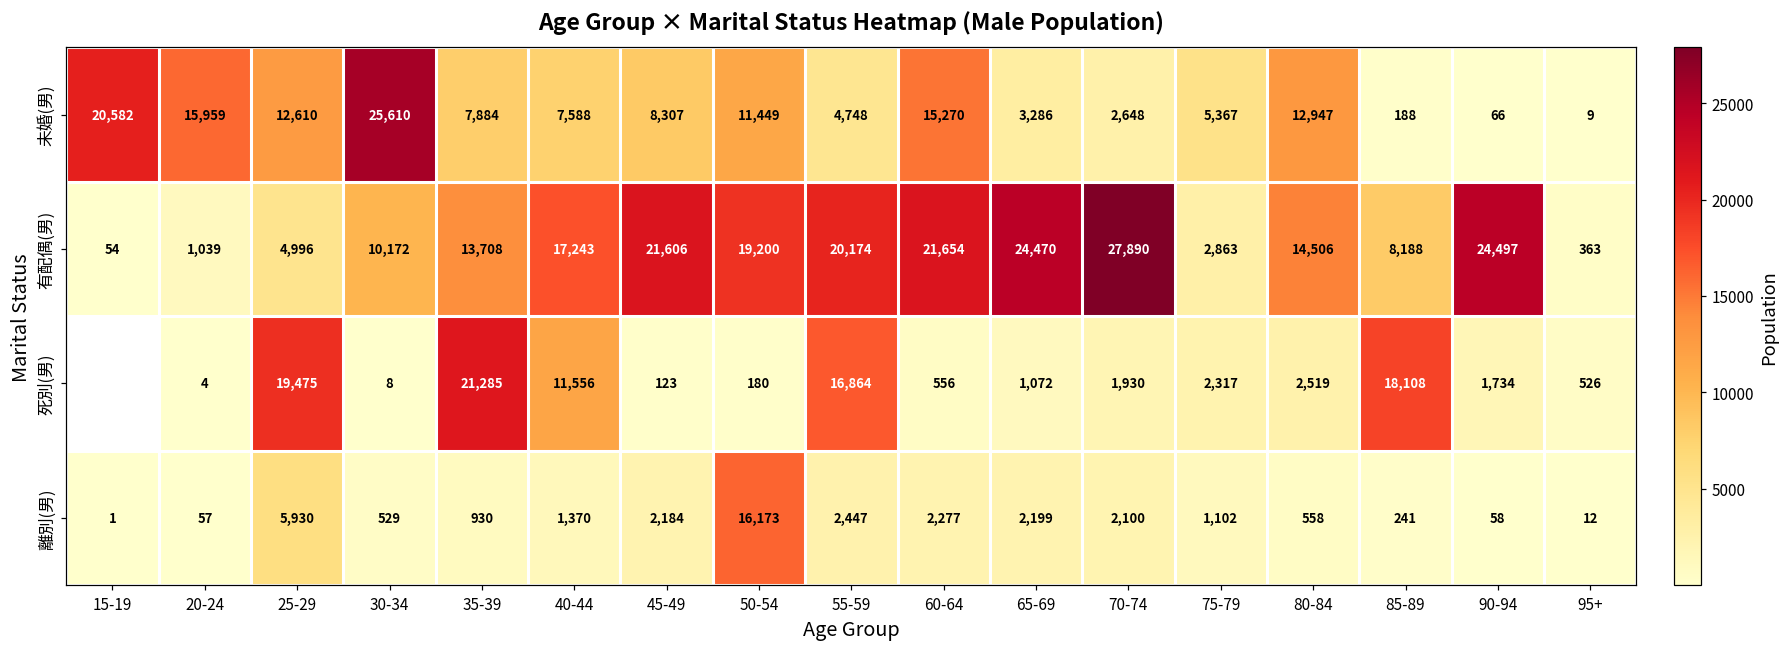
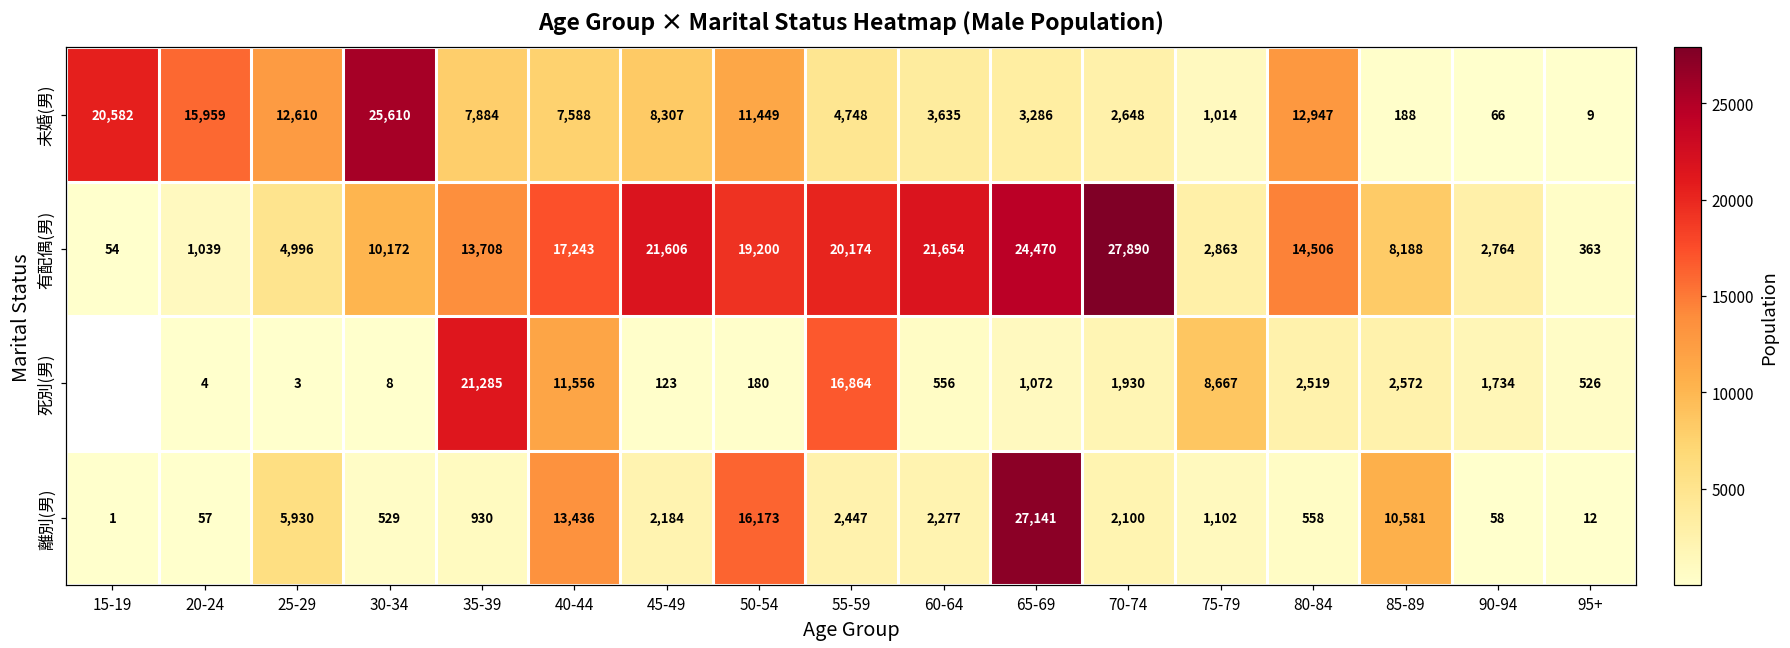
  {
    "未婚(男)": {
      "15-19": "20,582",
      "20-24": "15,959",
      "25-29": "12,610",
      "30-34": "25,610",
      "35-39": "7,884",
      "40-44": "7,588",
      "45-49": "8,307",
      "50-54": "11,449",
      "55-59": "4,748",
-     "60-64": "15,270",
+     "60-64": "3,635",
      "65-69": "3,286",
      "70-74": "2,648",
-     "75-79": "5,367",
+     "75-79": "1,014",
      "80-84": "12,947",
      "85-89": "188",
      "90-94": "66",
      "95+": "9"
    },
    "有配偶(男)": {
      "15-19": "54",
      "20-24": "1,039",
      "25-29": "4,996",
      "30-34": "10,172",
      "35-39": "13,708",
      "40-44": "17,243",
      "45-49": "21,606",
      "50-54": "19,200",
      "55-59": "20,174",
      "60-64": "21,654",
      "65-69": "24,470",
      "70-74": "27,890",
      "75-79": "2,863",
      "80-84": "14,506",
      "85-89": "8,188",
-     "90-94": "24,497",
+     "90-94": "2,764",
      "95+": "363"
    },
    "死別(男)": {
      "20-24": "4",
-     "25-29": "19,475",
+     "25-29": "3",
      "30-34": "8",
      "35-39": "21,285",
      "40-44": "11,556",
      "45-49": "123",
      "50-54": "180",
      "55-59": "16,864",
      "60-64": "556",
      "65-69": "1,072",
      "70-74": "1,930",
-     "75-79": "2,317",
+     "75-79": "8,667",
      "80-84": "2,519",
-     "85-89": "18,108",
+     "85-89": "2,572",
      "90-94": "1,734",
      "95+": "526"
    },
    "離別(男)": {
      "15-19": "1",
      "20-24": "57",
      "25-29": "5,930",
      "30-34": "529",
      "35-39": "930",
-     "40-44": "1,370",
+     "40-44": "13,436",
      "45-49": "2,184",
      "50-54": "16,173",
      "55-59": "2,447",
      "60-64": "2,277",
-     "65-69": "2,199",
+     "65-69": "27,141",
      "70-74": "2,100",
      "75-79": "1,102",
      "80-84": "558",
-     "85-89": "241",
+     "85-89": "10,581",
      "90-94": "58",
      "95+": "12"
    }
  }
